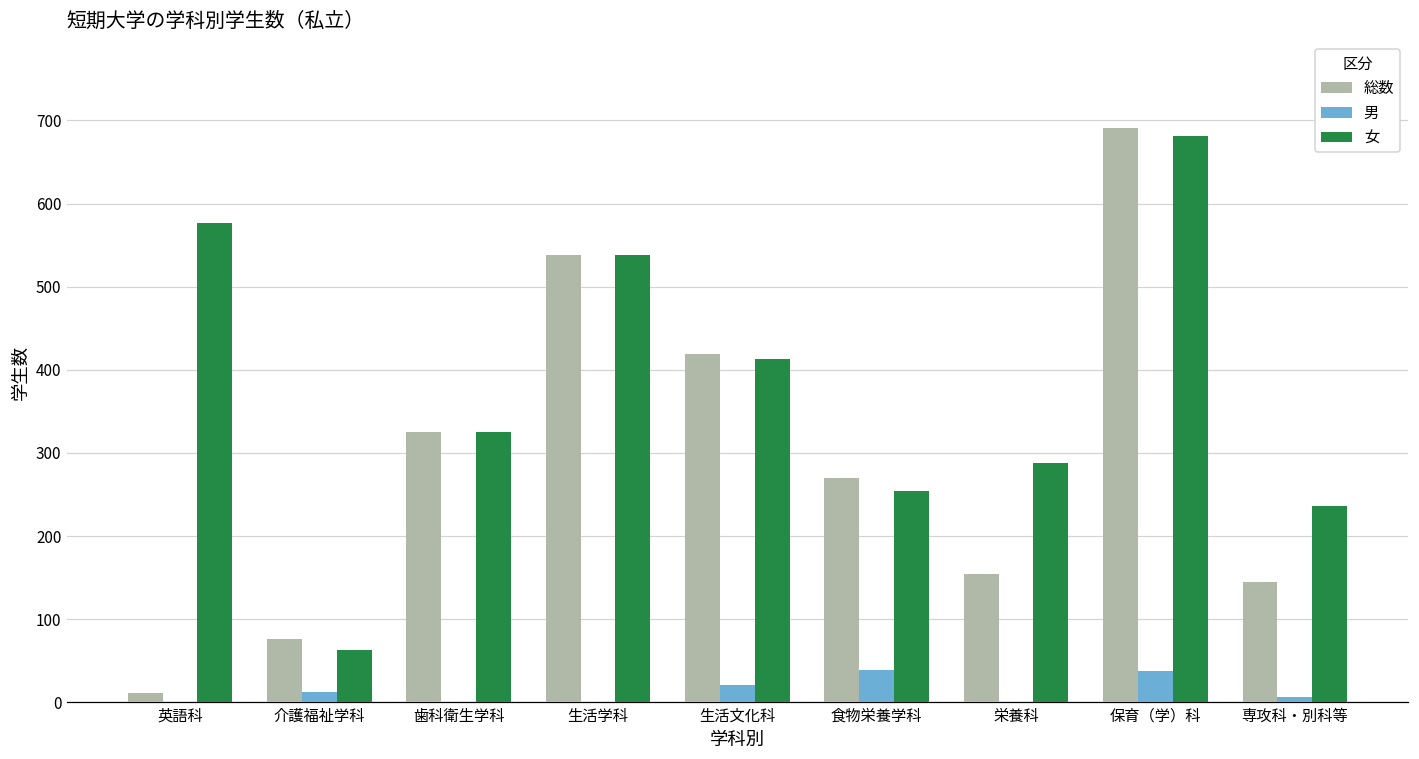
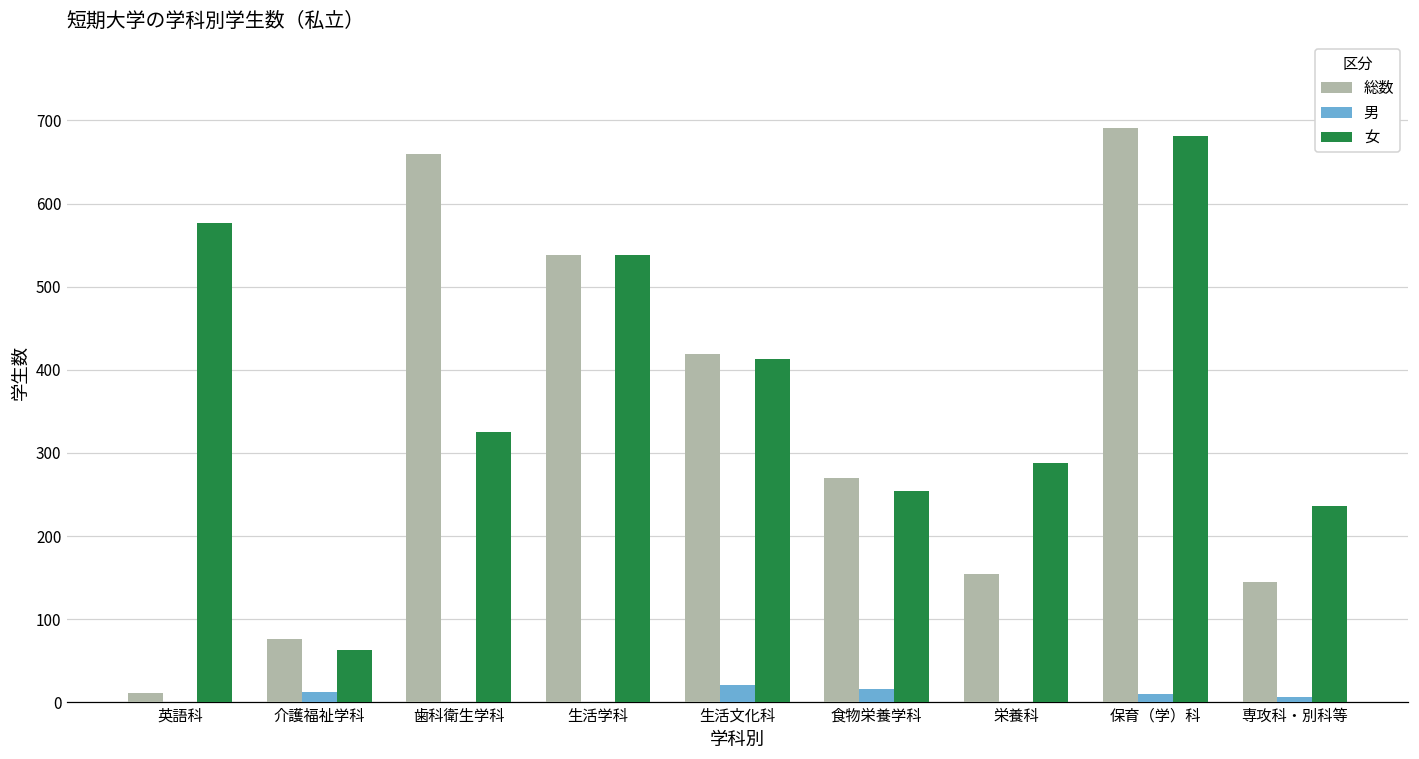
  {
    "総数": {
      "英語科": 10,
      "介護福祉学科": 80,
-     "歯科衛生学科": 330,
+     "歯科衛生学科": 660,
      "生活学科": 540,
      "生活文化科": 420,
      "食物栄養学科": 270,
      "栄養科": 160,
      "保育（学）科": 690,
      "専攻科・別科等": 150
    },
    "男": {
      "英語科": 0,
      "介護福祉学科": 10,
      "歯科衛生学科": 0,
      "生活学科": 0,
      "生活文化科": 20,
-     "食物栄養学科": 40,
+     "食物栄養学科": 20,
      "栄養科": 0,
-     "保育（学）科": 40,
+     "保育（学）科": 10,
      "専攻科・別科等": 10
    },
    "女": {
      "英語科": 580,
      "介護福祉学科": 60,
      "歯科衛生学科": 330,
      "生活学科": 540,
      "生活文化科": 410,
      "食物栄養学科": 250,
      "栄養科": 290,
      "保育（学）科": 680,
      "専攻科・別科等": 240
    }
  }
